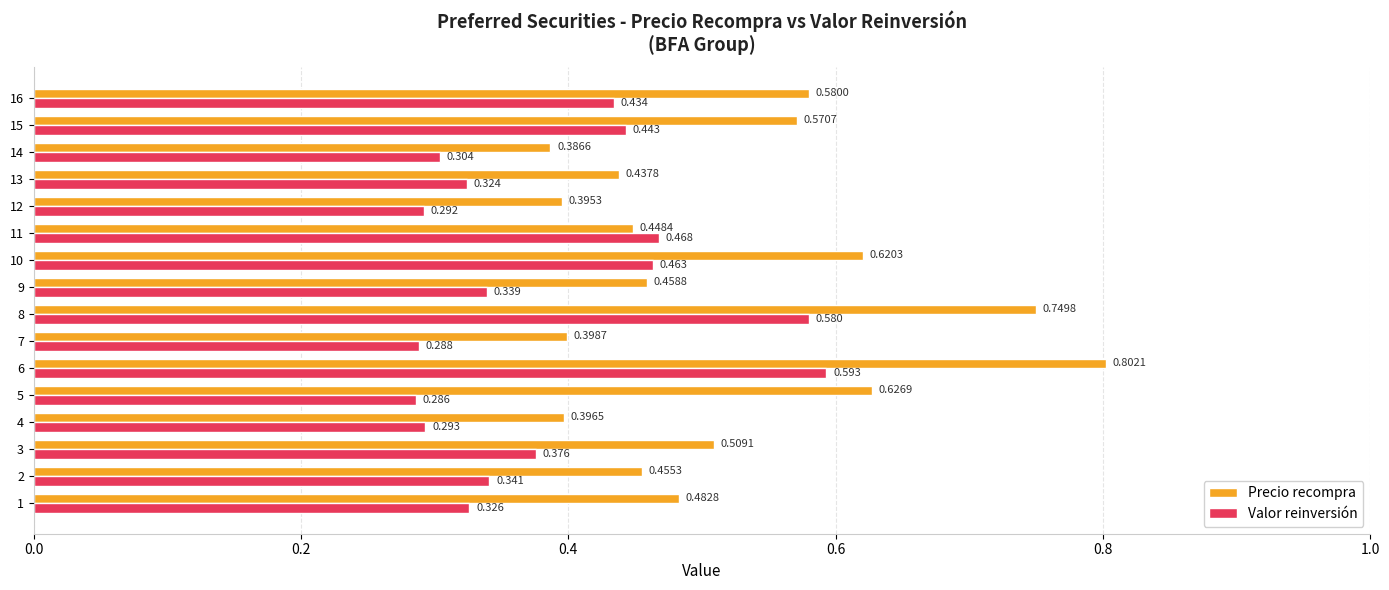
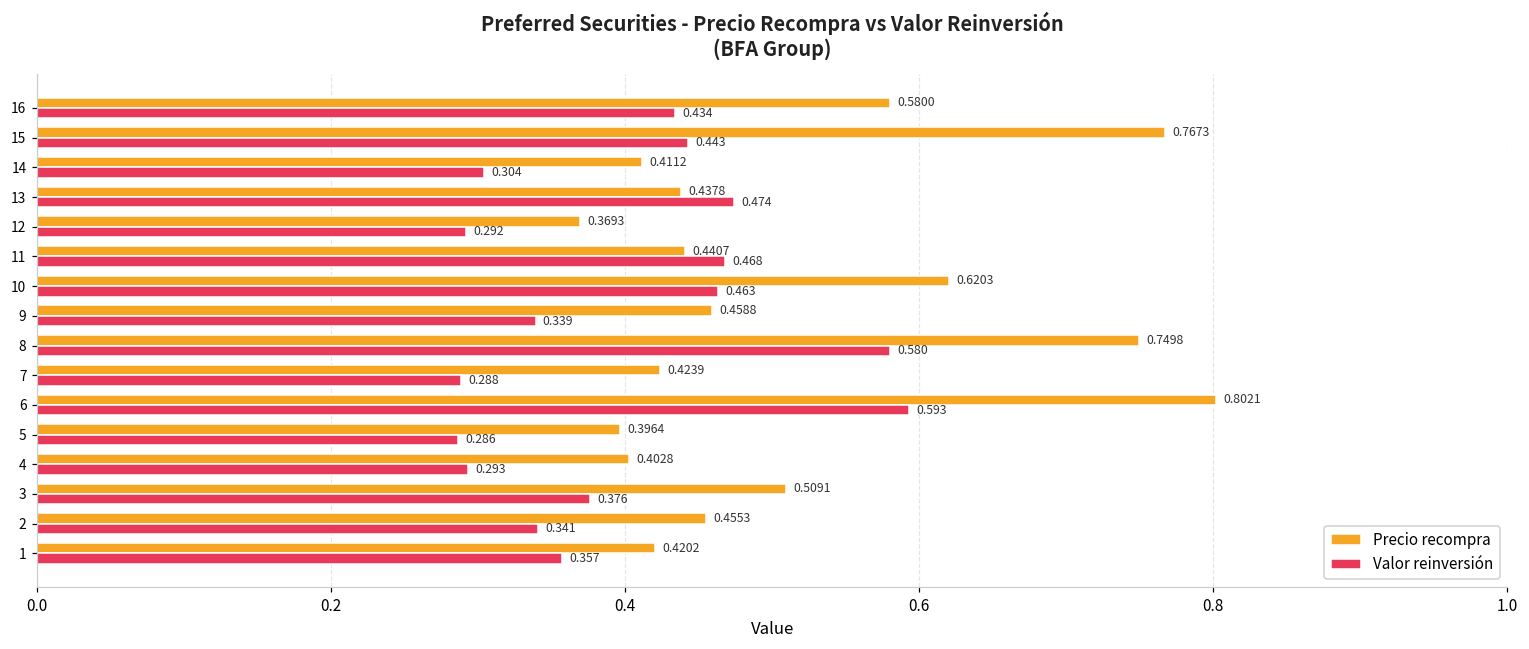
  {
    "Precio recompra": {
      "16": 0.5800,
-     "15": 0.5707,
-     "14": 0.3866,
+     "15": 0.7673,
+     "14": 0.4112,
      "13": 0.4378,
-     "12": 0.3953,
-     "11": 0.4484,
+     "12": 0.3693,
+     "11": 0.4407,
      "10": 0.6203,
      "9": 0.4588,
      "8": 0.7498,
-     "7": 0.3987,
+     "7": 0.4239,
      "6": 0.8021,
-     "5": 0.6269,
-     "4": 0.3965,
+     "5": 0.3964,
+     "4": 0.4028,
      "3": 0.5091,
      "2": 0.4553,
-     "1": 0.4828
+     "1": 0.4202
    },
    "Valor reinversión": {
      "16": 0.434,
      "15": 0.443,
      "14": 0.304,
-     "13": 0.324,
+     "13": 0.474,
      "12": 0.292,
      "11": 0.468,
      "10": 0.463,
      "9": 0.339,
      "8": 0.580,
      "7": 0.288,
      "6": 0.593,
      "5": 0.286,
      "4": 0.293,
      "3": 0.376,
      "2": 0.341,
-     "1": 0.326
+     "1": 0.357
    }
  }
